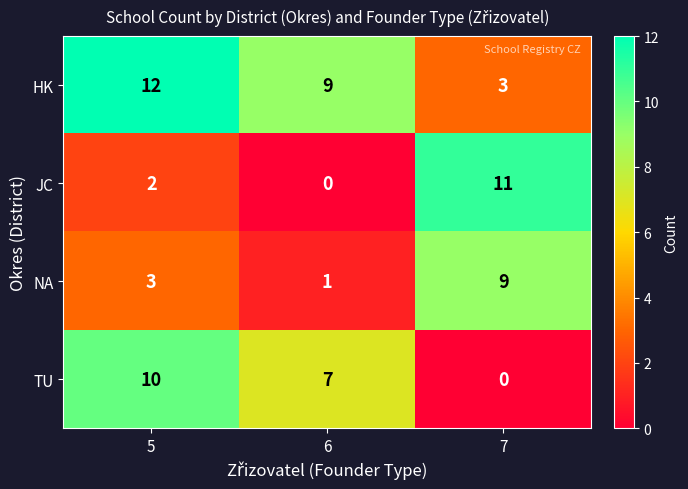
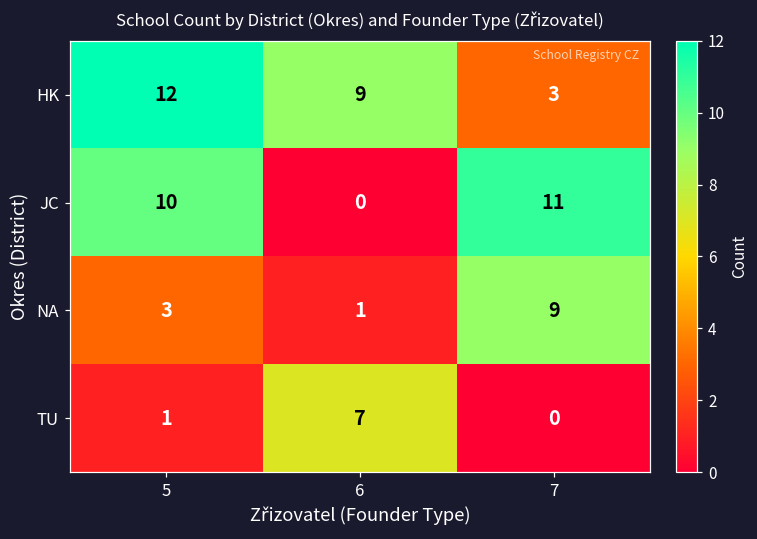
  {
    "HK": {
      "5": 12,
      "6": 9
    },
    "JC": {
-     "5": 2,
+     "5": 10,
      "6": 0,
      "7": 11
    },
    "NA": {
      "5": 3,
      "6": 1,
      "7": 9
    },
    "TU": {
-     "5": 10,
+     "5": 1,
      "6": 7,
      "7": 0
    }
  }
